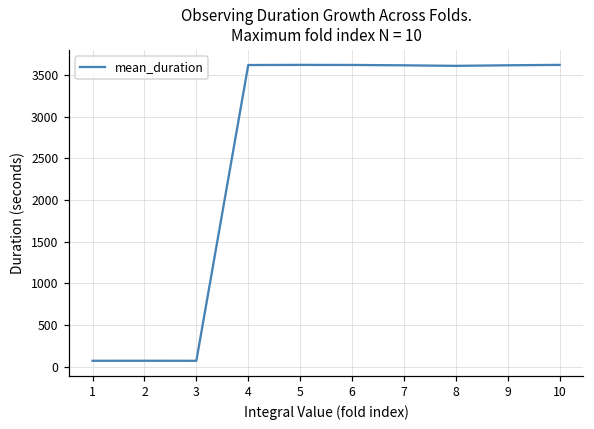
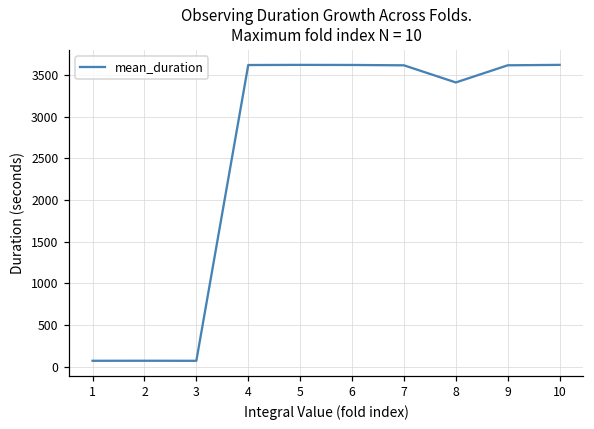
  {
    "1": 100,
    "2": 100,
    "3": 100,
    "4": 3600,
    "5": 3600,
    "6": 3600,
    "7": 3600,
-   "8": 3600,
+   "8": 3400,
    "9": 3600,
    "10": 3600
  }
